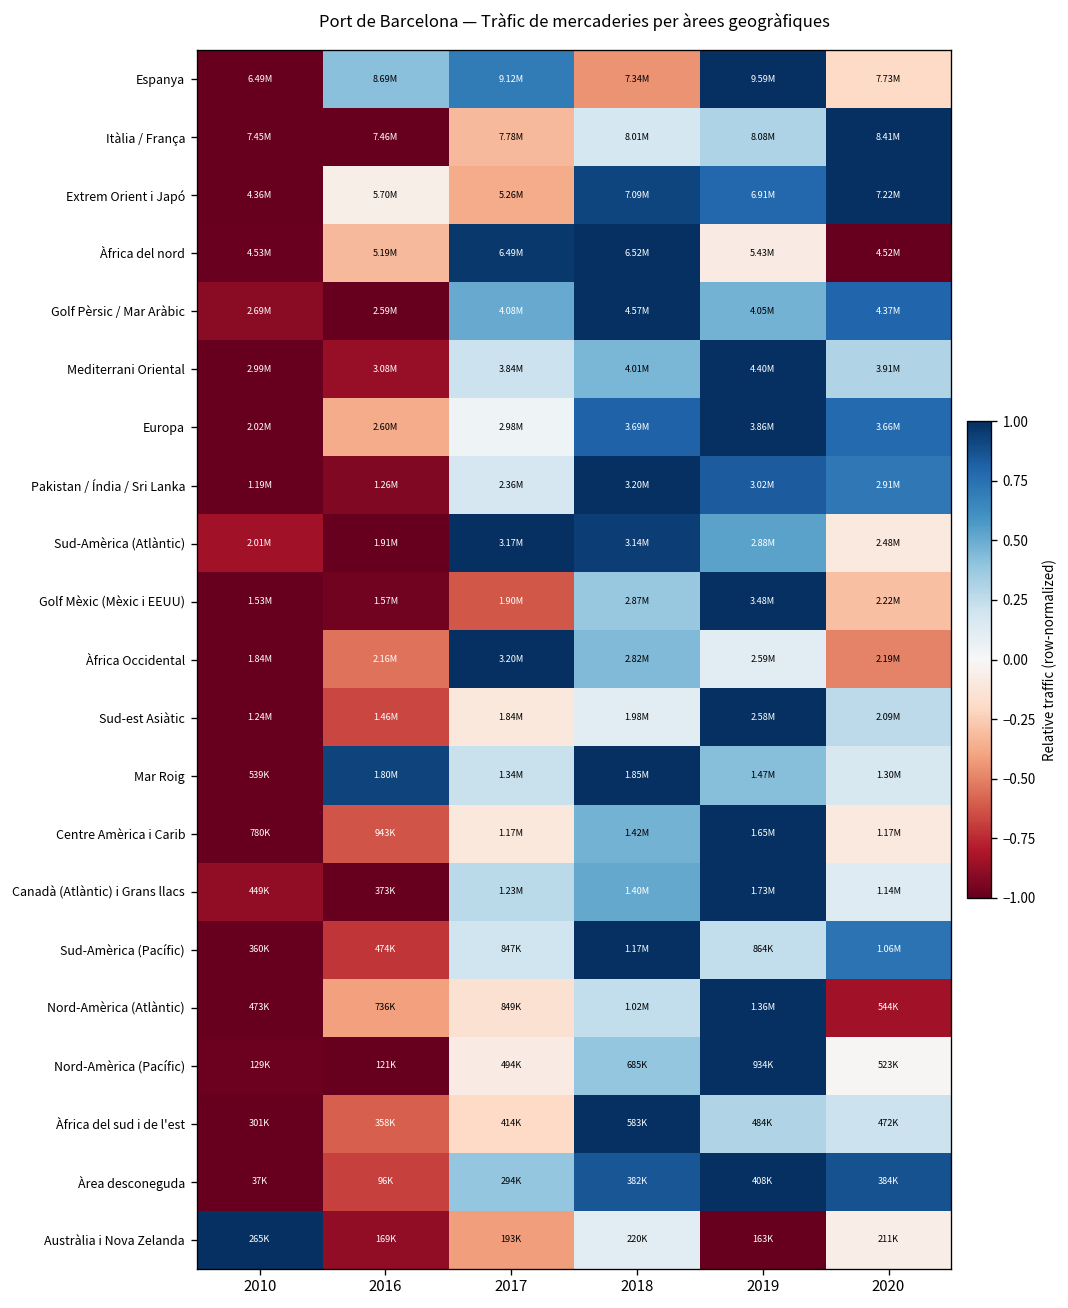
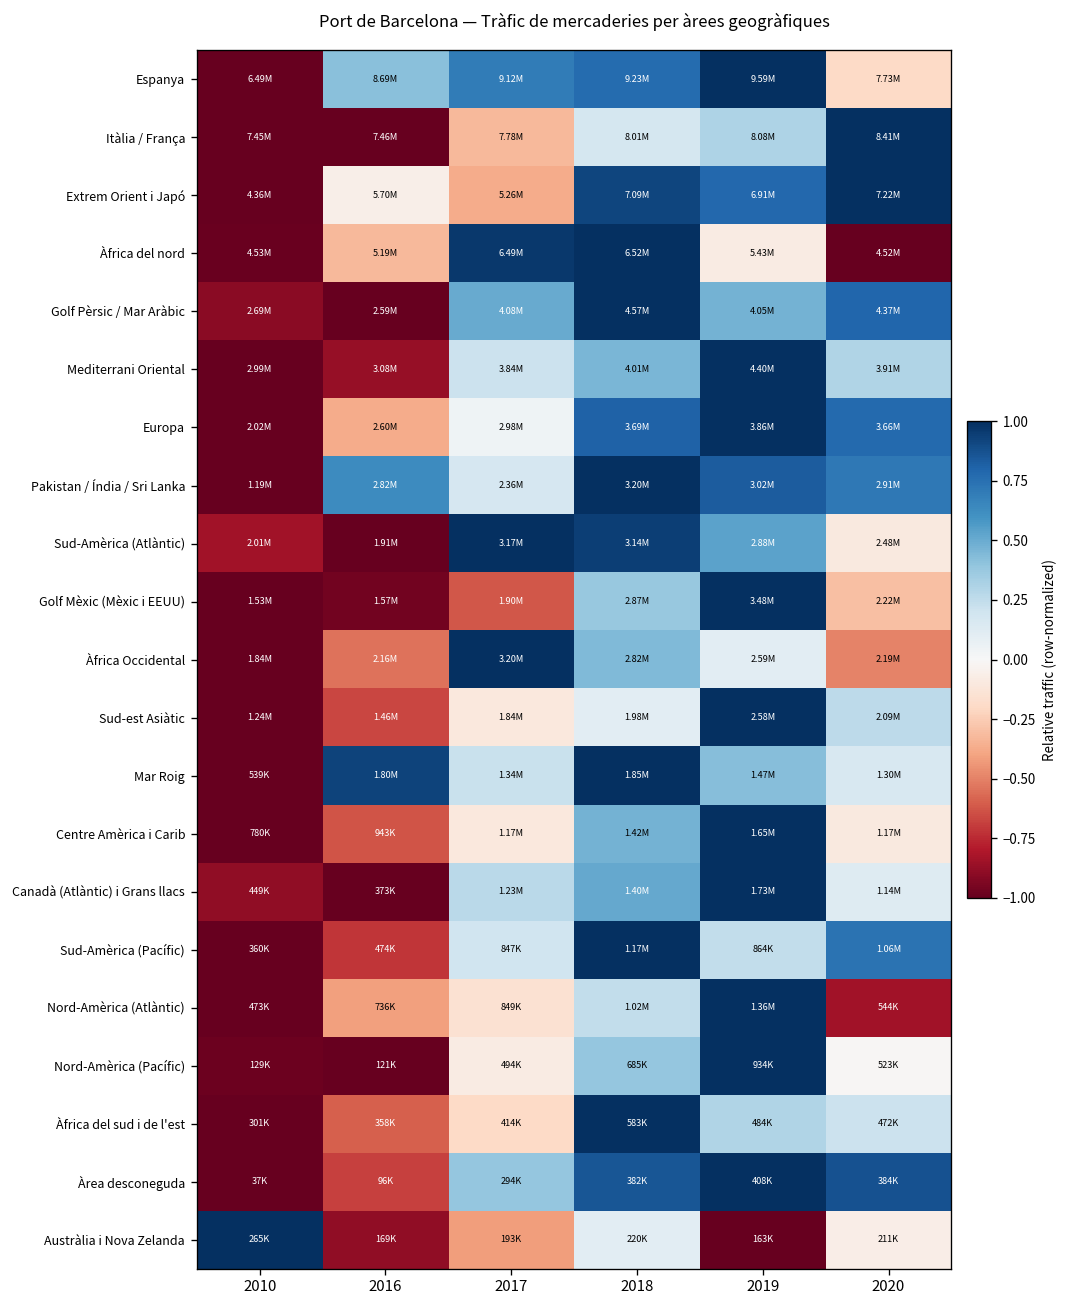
  {
    "Espanya": {
      "2010": "6.49M",
      "2016": "8.69M",
      "2017": "9.12M",
-     "2018": "7.34M",
+     "2018": "9.23M",
      "2019": "9.59M",
      "2020": "7.73M"
    },
    "Itàlia / França": {
      "2010": "7.45M",
      "2016": "7.46M",
      "2017": "7.78M",
      "2018": "8.01M",
      "2019": "8.08M",
      "2020": "8.41M"
    },
    "Extrem Orient i Japó": {
      "2010": "4.36M",
      "2016": "5.70M",
      "2017": "5.26M",
      "2018": "7.09M",
      "2019": "6.91M",
      "2020": "7.22M"
    },
    "Àfrica del nord": {
      "2010": "4.53M",
      "2016": "5.19M",
      "2017": "6.49M",
      "2018": "6.52M",
      "2019": "5.43M",
      "2020": "4.52M"
    },
    "Golf Pèrsic / Mar Aràbic": {
      "2010": "2.69M",
      "2016": "2.59M",
      "2017": "4.08M",
      "2018": "4.57M",
      "2019": "4.05M",
      "2020": "4.37M"
    },
    "Mediterrani Oriental": {
      "2010": "2.99M",
      "2016": "3.08M",
      "2017": "3.84M",
      "2018": "4.01M",
      "2019": "4.40M",
      "2020": "3.91M"
    },
    "Europa": {
      "2010": "2.02M",
      "2016": "2.60M",
      "2017": "2.98M",
      "2018": "3.69M",
      "2019": "3.86M",
      "2020": "3.66M"
    },
    "Pakistan / Índia / Sri Lanka": {
      "2010": "1.19M",
-     "2016": "1.26M",
+     "2016": "2.82M",
      "2017": "2.36M",
      "2018": "3.20M",
      "2019": "3.02M",
      "2020": "2.91M"
    },
    "Sud-Amèrica (Atlàntic)": {
      "2010": "2.01M",
      "2016": "1.91M",
      "2017": "3.17M",
      "2018": "3.14M",
      "2019": "2.88M",
      "2020": "2.48M"
    },
    "Golf Mèxic (Mèxic i EEUU)": {
      "2010": "1.53M",
      "2016": "1.57M",
      "2017": "1.90M",
      "2018": "2.87M",
      "2019": "3.48M",
      "2020": "2.22M"
    },
    "Àfrica Occidental": {
      "2010": "1.84M",
      "2016": "2.16M",
      "2017": "3.20M",
      "2018": "2.82M",
      "2019": "2.59M",
      "2020": "2.19M"
    },
    "Sud-est Asiàtic": {
      "2010": "1.24M",
      "2016": "1.46M",
      "2017": "1.84M",
      "2018": "1.98M",
      "2019": "2.58M",
      "2020": "2.09M"
    },
    "Mar Roig": {
      "2010": "539K",
      "2016": "1.80M",
      "2017": "1.34M",
      "2018": "1.85M",
      "2019": "1.47M",
      "2020": "1.30M"
    },
    "Centre Amèrica i Carib": {
      "2010": "780K",
      "2016": "943K",
      "2017": "1.17M",
      "2018": "1.42M",
      "2019": "1.65M",
      "2020": "1.17M"
    },
    "Canadà (Atlàntic) i Grans llacs": {
      "2010": "449K",
      "2016": "373K",
      "2017": "1.23M",
      "2018": "1.40M",
      "2019": "1.73M",
      "2020": "1.14M"
    },
    "Sud-Amèrica (Pacífic)": {
      "2010": "360K",
      "2016": "474K",
      "2017": "847K",
      "2018": "1.17M",
      "2019": "864K",
      "2020": "1.06M"
    },
    "Nord-Amèrica (Atlàntic)": {
      "2010": "473K",
      "2016": "736K",
      "2017": "849K",
      "2018": "1.02M",
      "2019": "1.36M",
      "2020": "544K"
    },
    "Nord-Amèrica (Pacífic)": {
      "2010": "129K",
      "2016": "121K",
      "2017": "494K",
      "2018": "685K",
      "2019": "934K",
      "2020": "523K"
    },
    "Àfrica del sud i de l'est": {
      "2010": "301K",
      "2016": "358K",
      "2017": "414K",
      "2018": "583K",
      "2019": "484K",
      "2020": "472K"
    },
    "Àrea desconeguda": {
      "2010": "37K",
      "2016": "96K",
      "2017": "294K",
      "2018": "382K",
      "2019": "408K",
      "2020": "384K"
    },
    "Austràlia i Nova Zelanda": {
      "2010": "265K",
      "2016": "169K",
      "2017": "193K",
      "2018": "220K",
      "2019": "163K",
      "2020": "211K"
    }
  }
